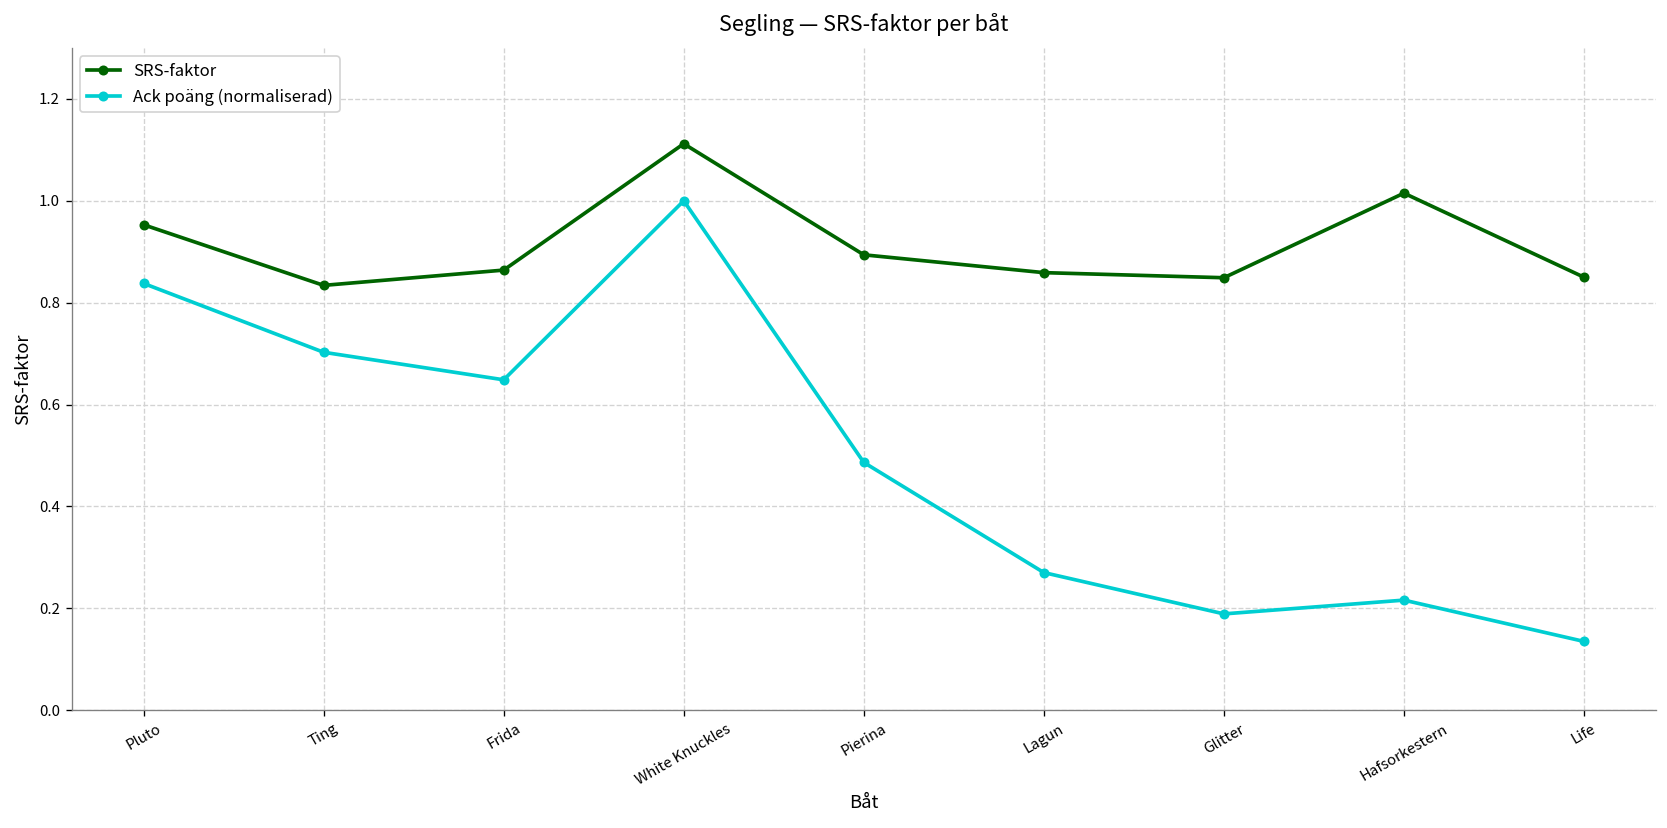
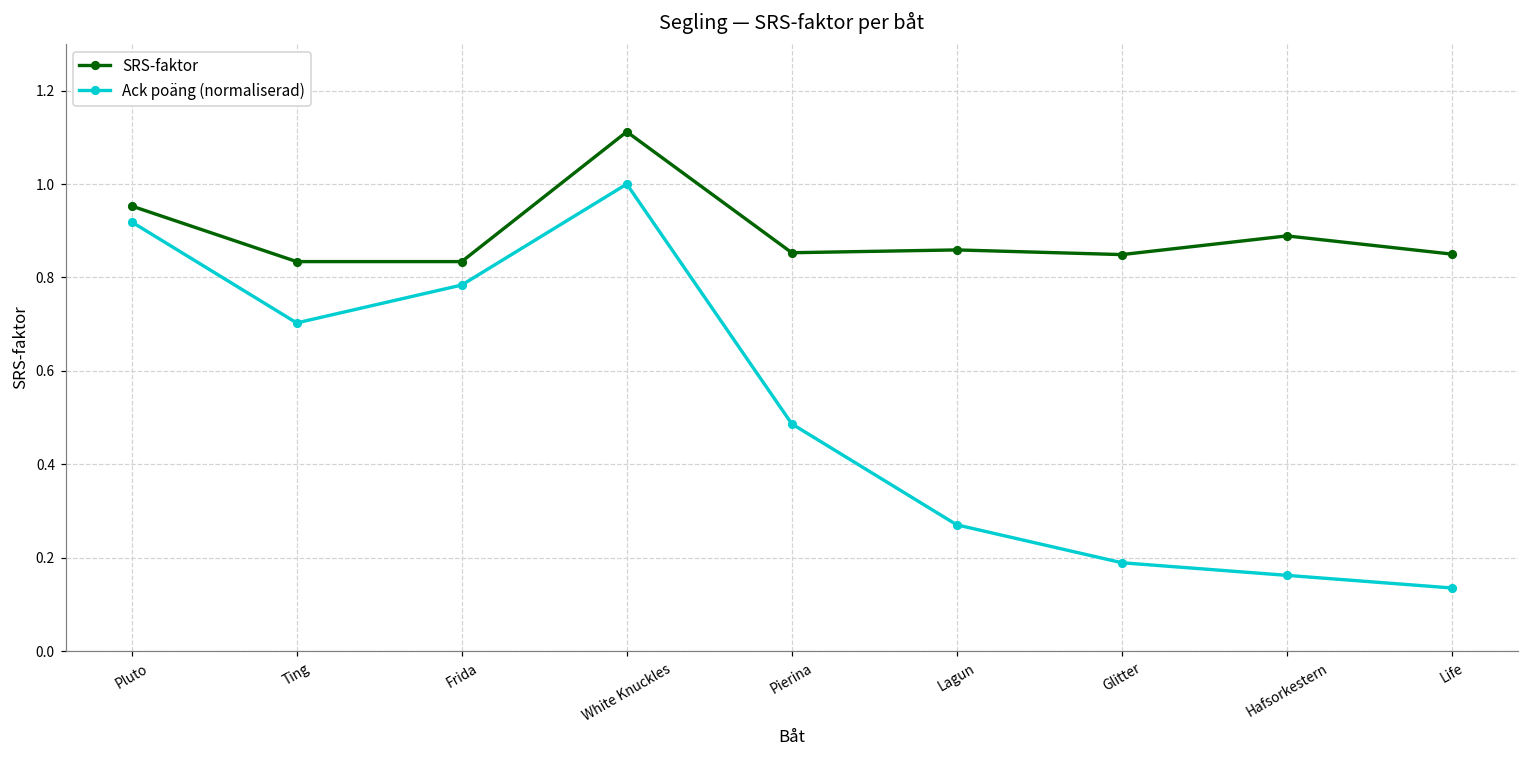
  {
    "SRS-faktor": {
      "Pluto": 0.95,
      "Ting": 0.83,
-     "Frida": 0.86,
+     "Frida": 0.83,
      "White Knuckles": 1.11,
-     "Pierina": 0.89,
+     "Pierina": 0.85,
      "Lagun": 0.86,
      "Glitter": 0.85,
-     "Hafsorkestern": 1.02,
+     "Hafsorkestern": 0.89,
      "Life": 0.85
    },
    "Ack poäng (normaliserad)": {
-     "Pluto": 0.84,
+     "Pluto": 0.92,
      "Ting": 0.70,
-     "Frida": 0.65,
+     "Frida": 0.78,
      "White Knuckles": 1.00,
      "Pierina": 0.49,
      "Lagun": 0.27,
      "Glitter": 0.19,
-     "Hafsorkestern": 0.22,
+     "Hafsorkestern": 0.16,
      "Life": 0.14
    }
  }
